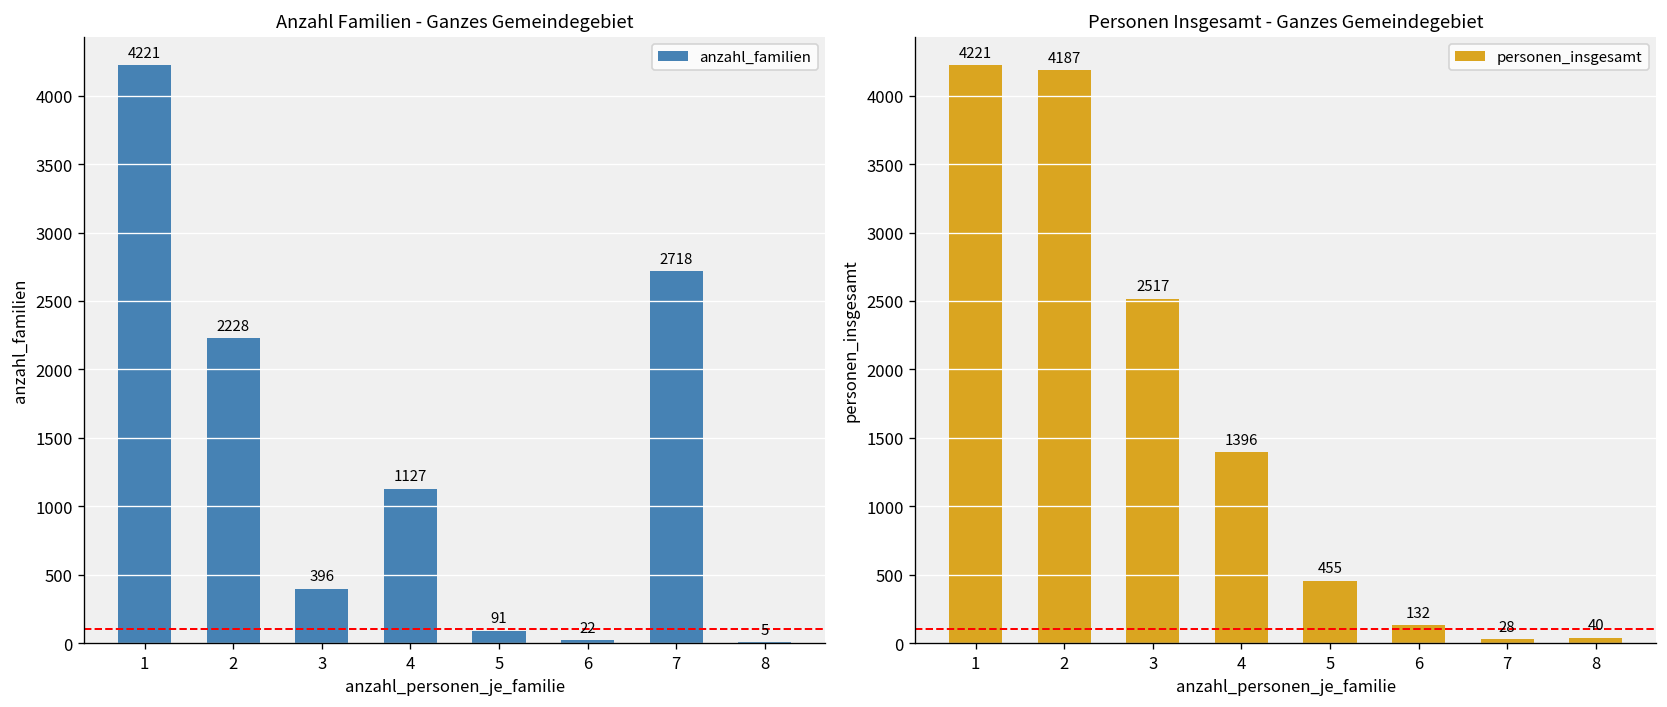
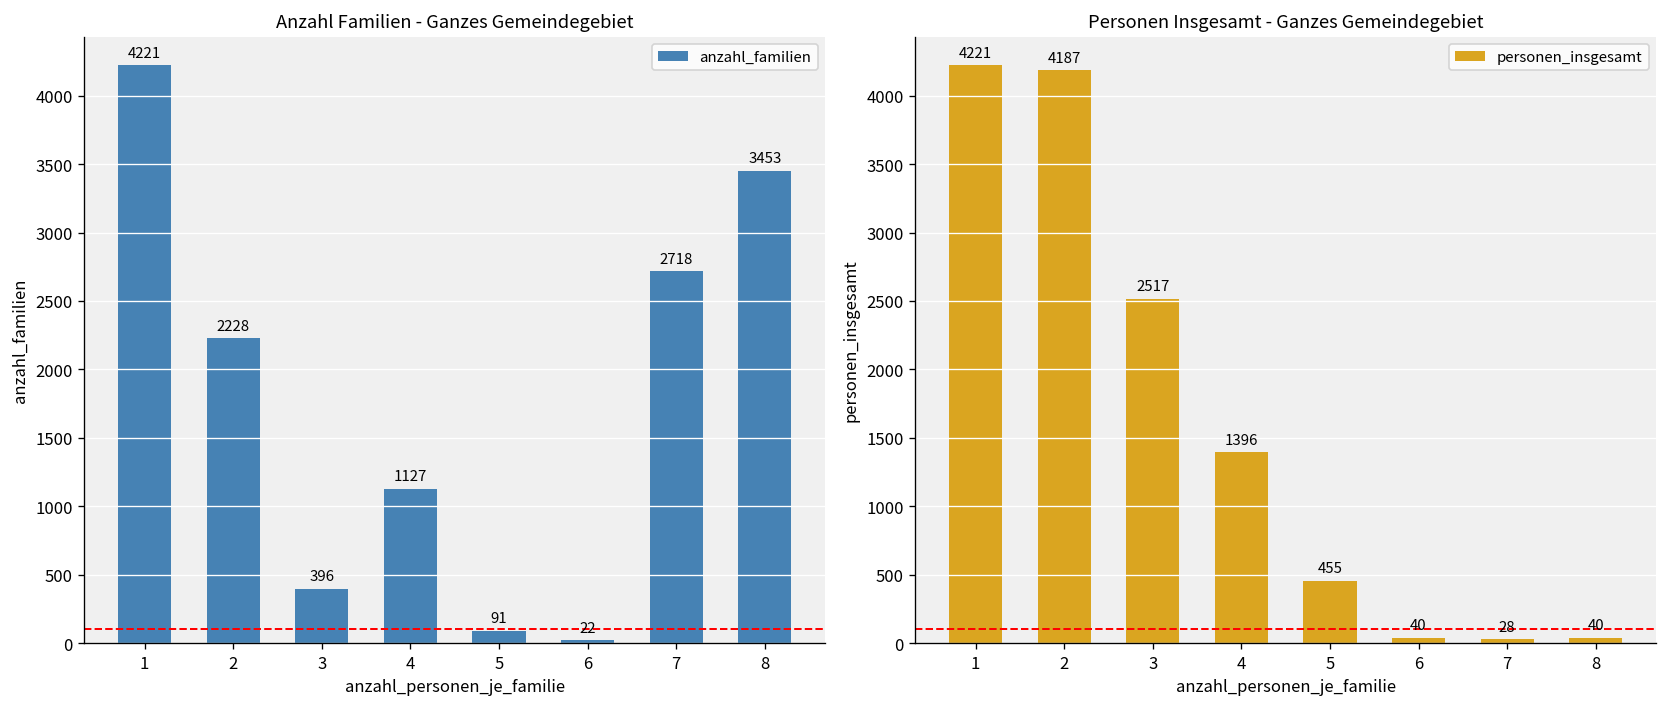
  {
    "Anzahl Familien - Ganzes Gemeindegebiet": {
      "1": 4221,
      "2": 2228,
      "3": 396,
      "4": 1127,
      "5": 91,
      "6": 22,
      "7": 2718,
-     "8": 5
+     "8": 3453
    },
    "Personen Insgesamt - Ganzes Gemeindegebiet": {
      "1": 4221,
      "2": 4187,
      "3": 2517,
      "4": 1396,
      "5": 455,
-     "6": 132,
+     "6": 40,
      "7": 28,
      "8": 40
    }
  }
